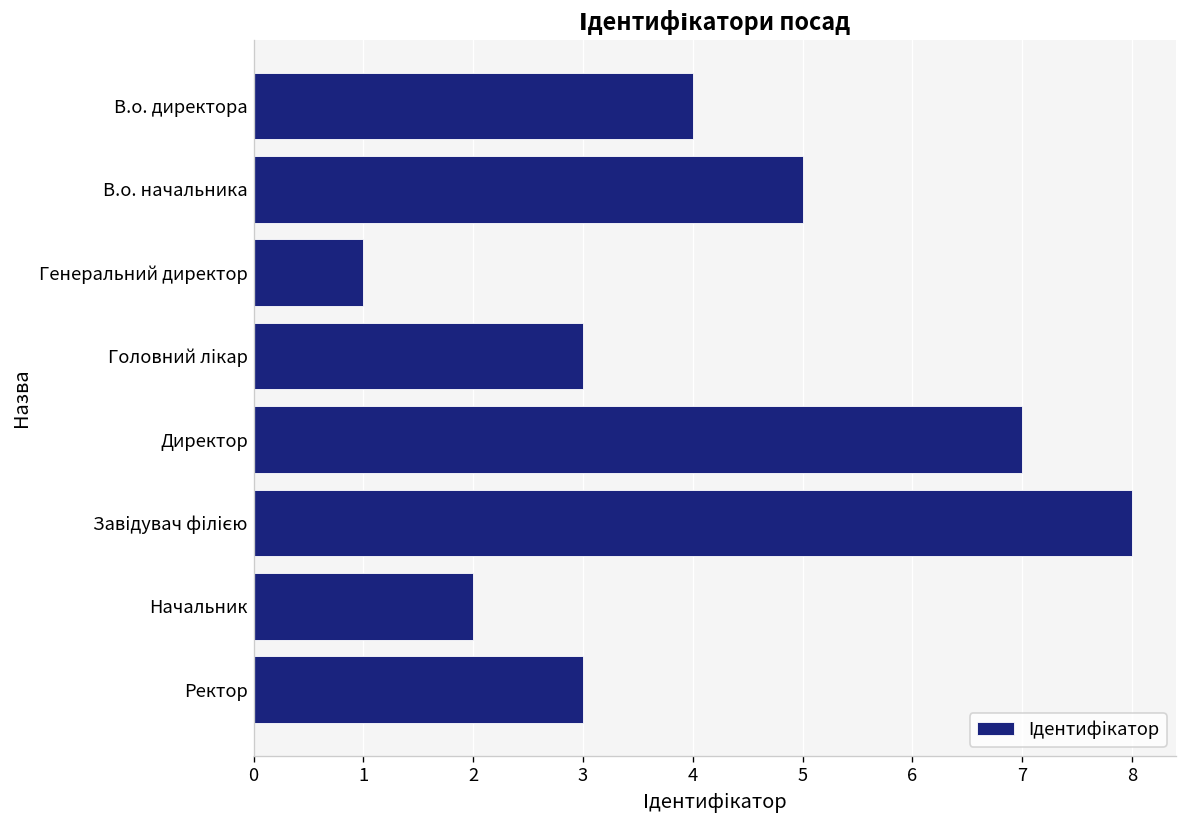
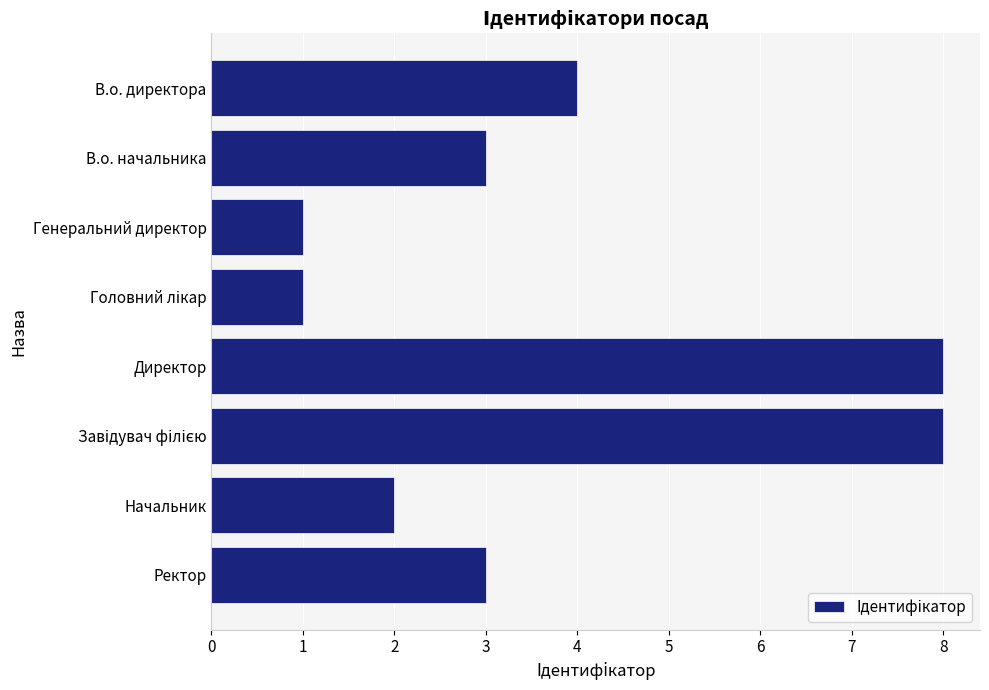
  {
    "В.о. директора": 4,
-   "В.о. начальника": 5,
+   "В.о. начальника": 3,
    "Генеральний директор": 1,
-   "Головний лікар": 3,
-   "Директор": 7,
+   "Головний лікар": 1,
+   "Директор": 8,
    "Завідувач філією": 8,
    "Начальник": 2,
    "Ректор": 3
  }
